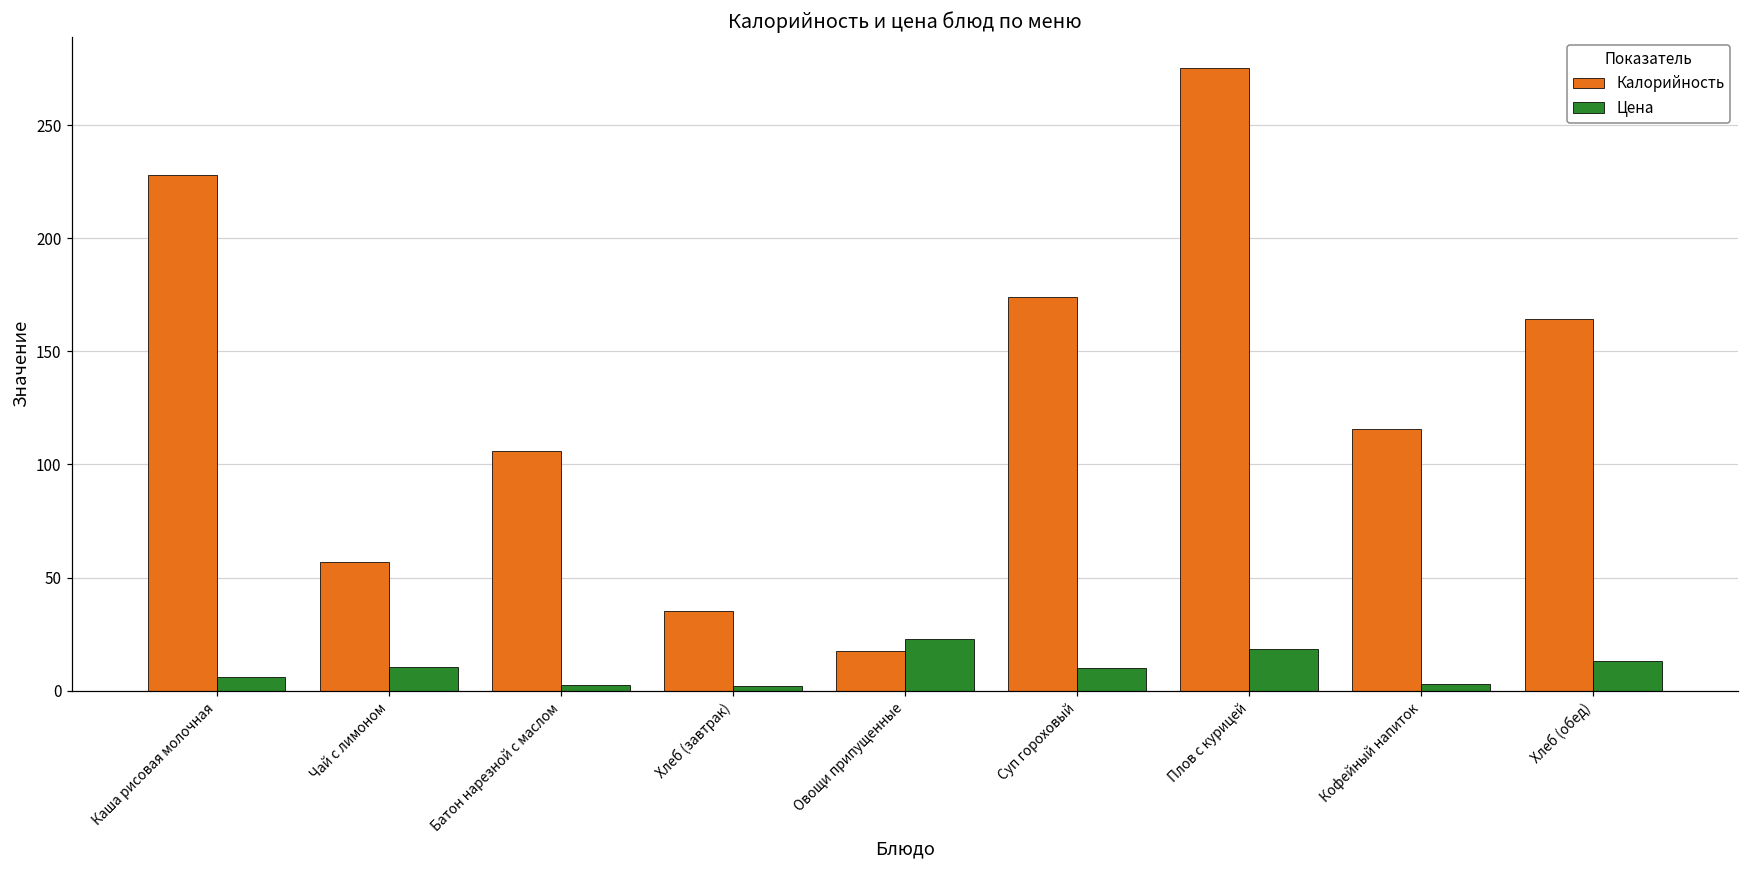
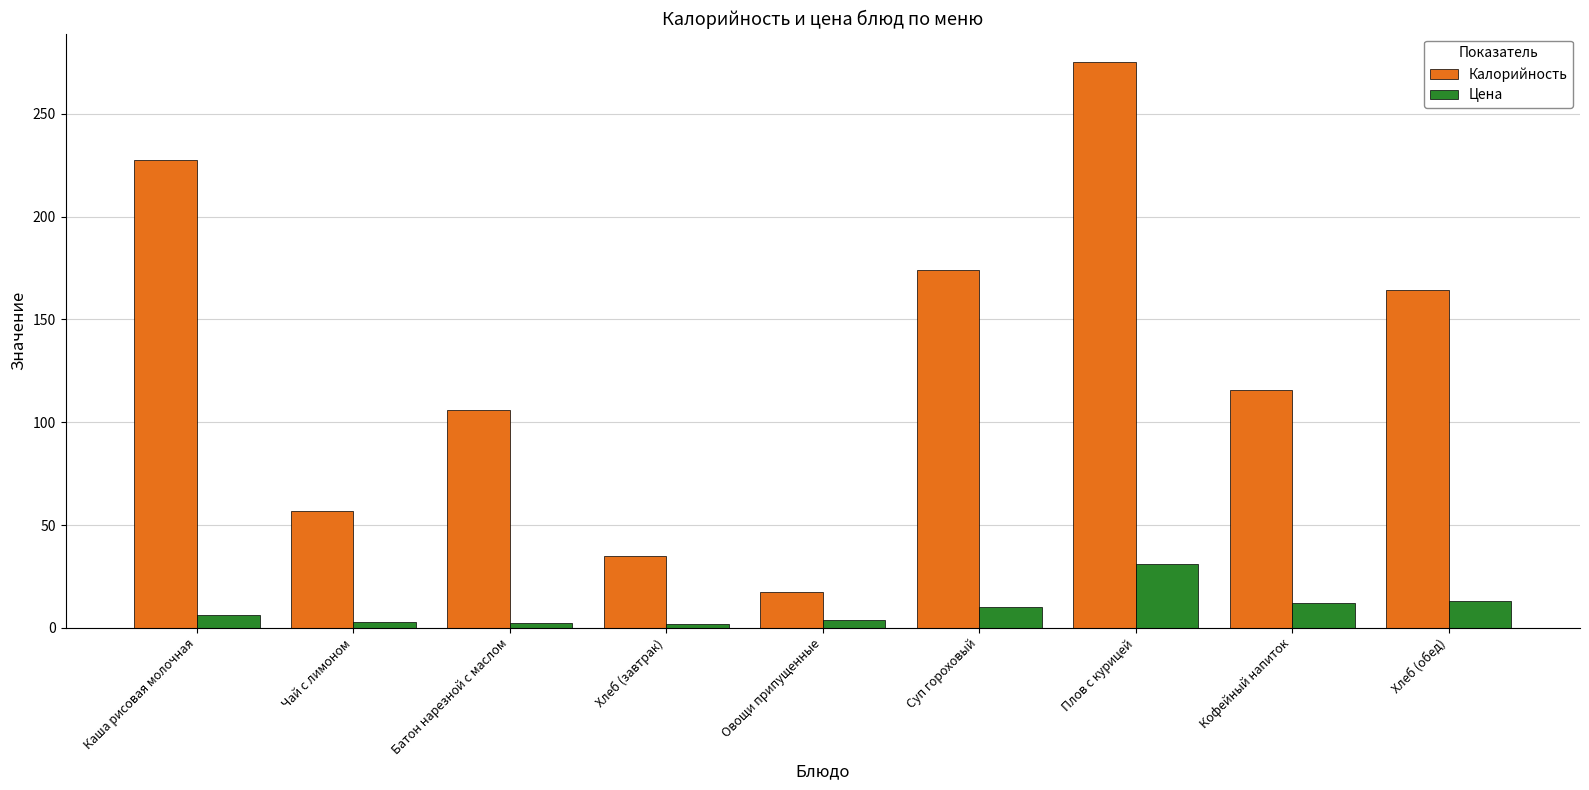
  {
    "Калорийность": {
      "Каша рисовая молочная": 228,
      "Чай с лимоном": 57,
      "Батон нарезной с маслом": 106,
      "Хлеб (завтрак)": 35,
      "Овощи припущенные": 17,
      "Суп гороховый": 174,
      "Плов с курицей": 275,
      "Кофейный напиток": 116,
      "Хлеб (обед)": 165
    },
    "Цена": {
      "Каша рисовая молочная": 6,
-     "Чай с лимоном": 10,
+     "Чай с лимоном": 3,
      "Батон нарезной с маслом": 2,
      "Хлеб (завтрак)": 2,
-     "Овощи припущенные": 23,
+     "Овощи припущенные": 4,
      "Суп гороховый": 10,
-     "Плов с курицей": 18,
-     "Кофейный напиток": 3,
+     "Плов с курицей": 31,
+     "Кофейный напиток": 12,
      "Хлеб (обед)": 13
    }
  }
